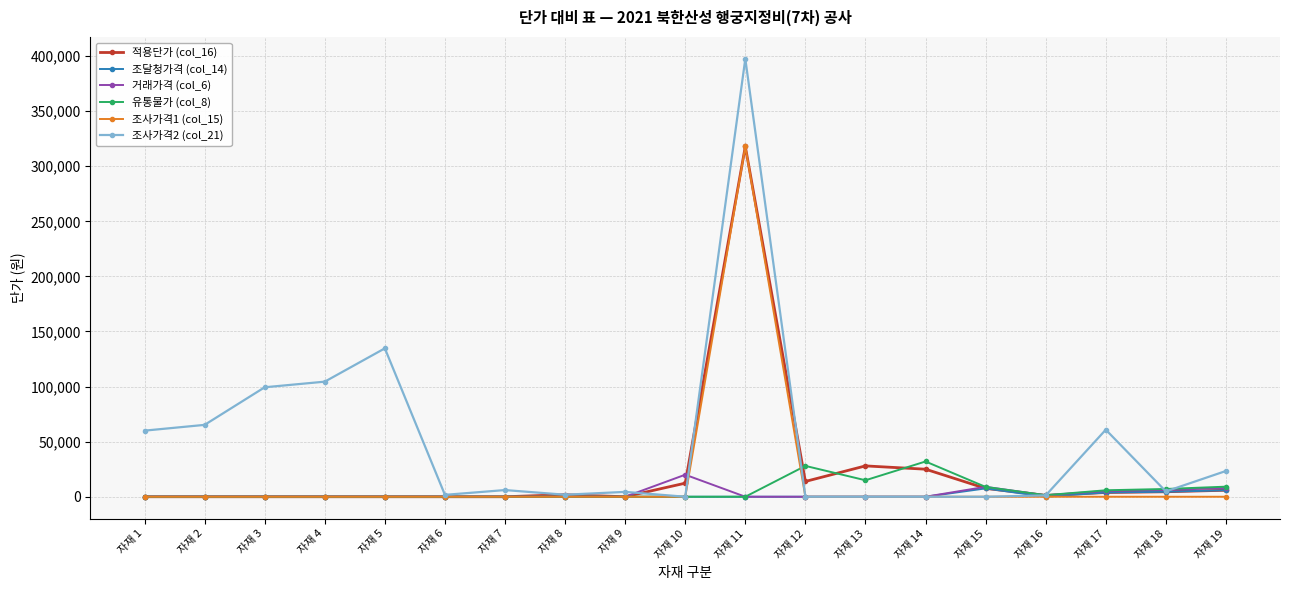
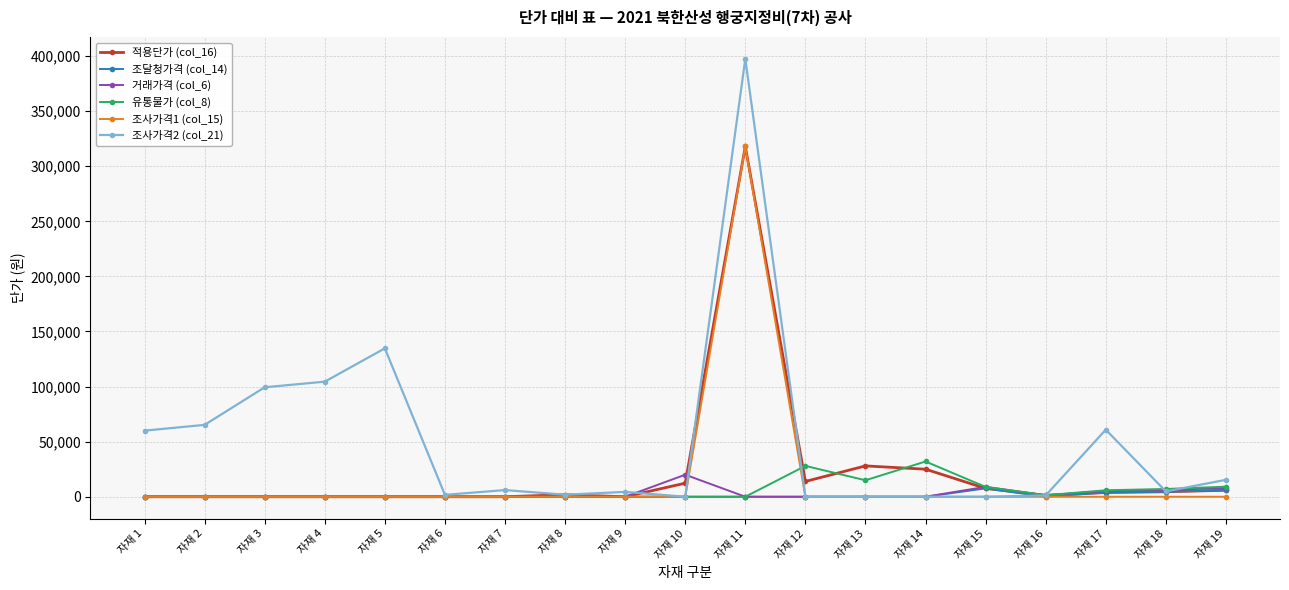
  {
    "적용단가 (col_16)": {
      "자재 10": "12,000",
      "자재 12": "14,000",
      "자재 13": "28,000",
      "자재 14": "25,000"
    },
    "거래가격 (col_6)": {
      "자재 10": "20,000"
    },
    "유통물가 (col_8)": {
      "자재 12": "28,000",
      "자재 13": "15,000",
      "자재 14": "32,000"
    },
    "조사가격1 (col_15)": {
      "자재 17": "0",
      "자재 18": "0",
      "자재 19": "0"
    },
    "조사가격2 (col_21)": {
      "자재 1": "60,000",
      "자재 2": "65,000",
      "자재 3": "99,000",
      "자재 4": "104,000",
      "자재 5": "135,000",
      "자재 7": "6,000",
      "자재 9": "4,000",
      "자재 11": "398,000",
      "자재 17": "61,000",
-     "자재 19": "23,000"
+     "자재 19": "15,000"
    }
  }
